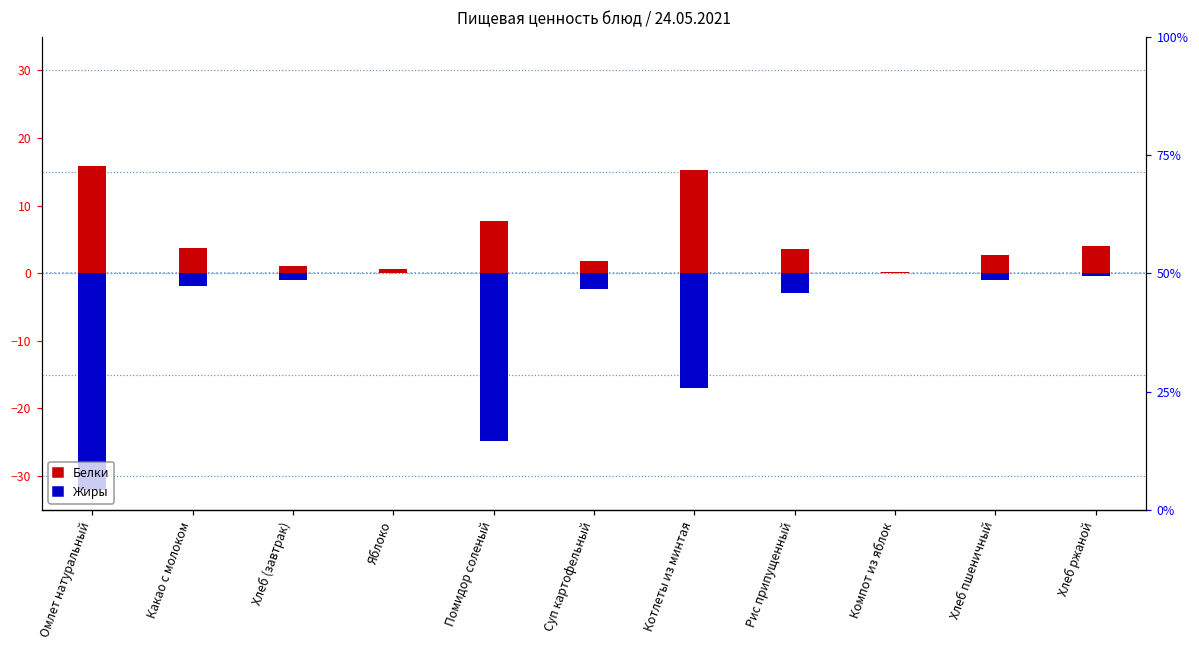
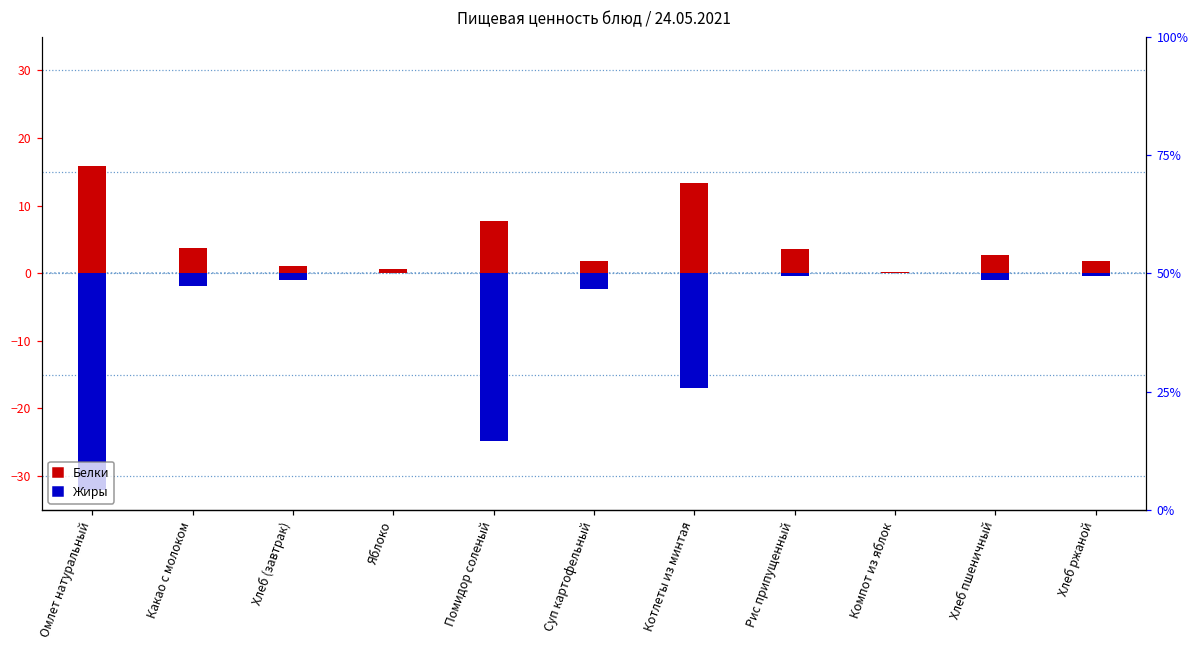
  {
    "Белки": {
      "Омлет натуральный": 16,
      "Какао с молоком": 4,
      "Хлеб (завтрак)": 1,
      "Яблоко": 1,
      "Помидор соленый": 8,
      "Суп картофельный": 2,
-     "Котлеты из минтая": 15,
+     "Котлеты из минтая": 13,
      "Рис припущенный": 4,
      "Хлеб пшеничный": 3,
-     "Хлеб ржаной": 4
+     "Хлеб ржаной": 2
    },
    "Жиры": {
      "Какао с молоком": -2,
      "Хлеб (завтрак)": -1,
      "Яблоко": 0,
      "Помидор соленый": -25,
      "Суп картофельный": -2,
      "Котлеты из минтая": -17,
-     "Рис припущенный": -3,
+     "Рис припущенный": 0,
      "Компот из яблок": 0,
      "Хлеб пшеничный": -1
    }
  }
